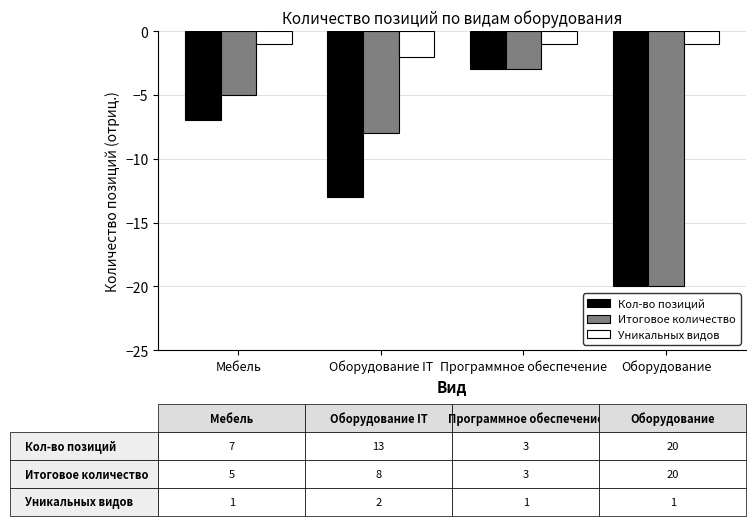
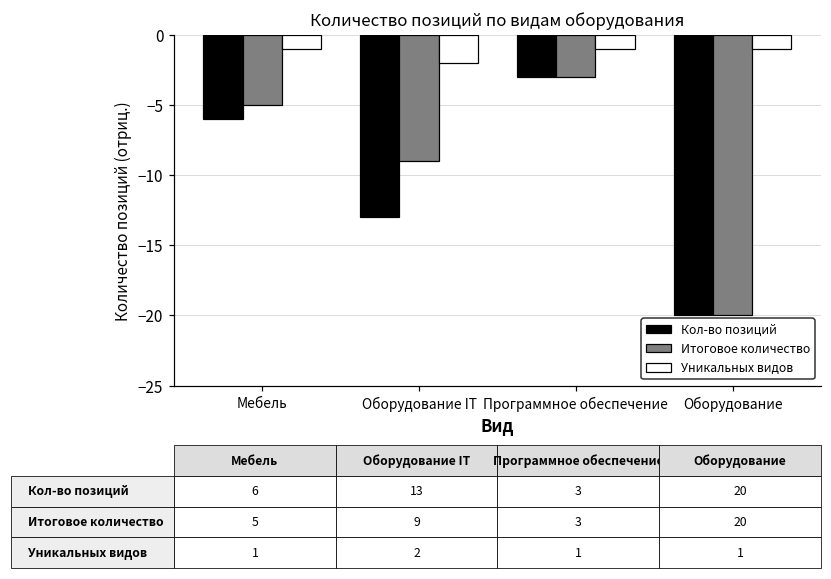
  {
    "Кол-во позиций": {
-     "Мебель": 7
+     "Мебель": 6
    },
    "Итоговое количество": {
-     "Оборудование IT": 8
+     "Оборудование IT": 9
    },
    "Уникальных видов": {
      "Мебель": -1.0,
      "Оборудование IT": -2.0,
      "Программное обеспечение": -1.0,
      "Оборудование": -1.0
    }
  }
